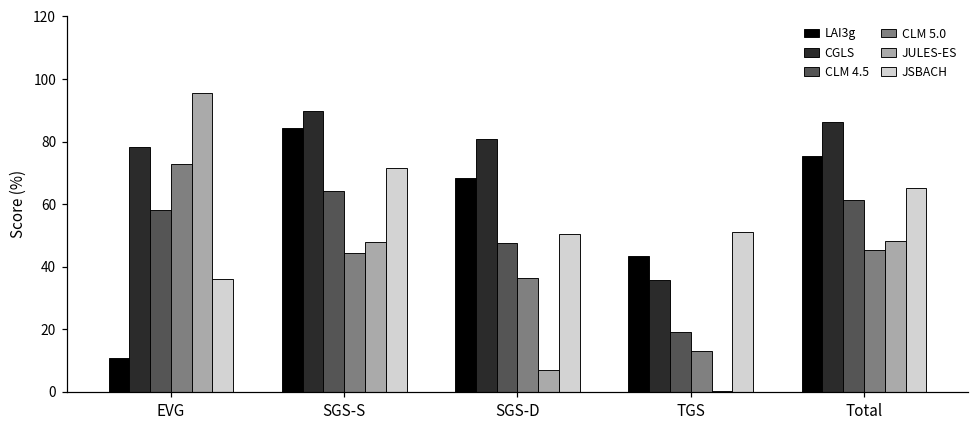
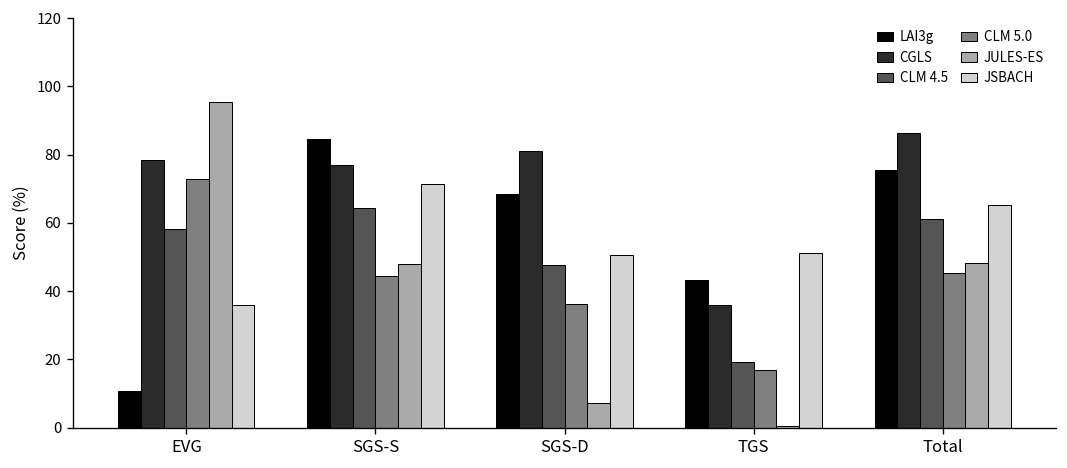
  {
    "LAI3g": {
      "EVG": 11,
      "SGS-S": 84,
      "SGS-D": 68,
      "TGS": 43,
      "Total": 75
    },
    "CGLS": {
      "EVG": 78,
-     "SGS-S": 90,
+     "SGS-S": 77,
      "SGS-D": 81,
      "TGS": 36,
      "Total": 86
    },
    "CLM 4.5": {
      "EVG": 58,
      "SGS-S": 64,
      "SGS-D": 48,
      "TGS": 19,
      "Total": 61
    },
    "CLM 5.0": {
      "EVG": 73,
      "SGS-S": 44,
      "SGS-D": 36,
-     "TGS": 13,
+     "TGS": 17,
      "Total": 45
    },
    "JULES-ES": {
      "EVG": 95,
      "SGS-S": 48,
      "SGS-D": 7,
      "Total": 48
    },
    "JSBACH": {
      "EVG": 36,
      "SGS-S": 72,
      "SGS-D": 51,
      "TGS": 51,
      "Total": 65
    }
  }
